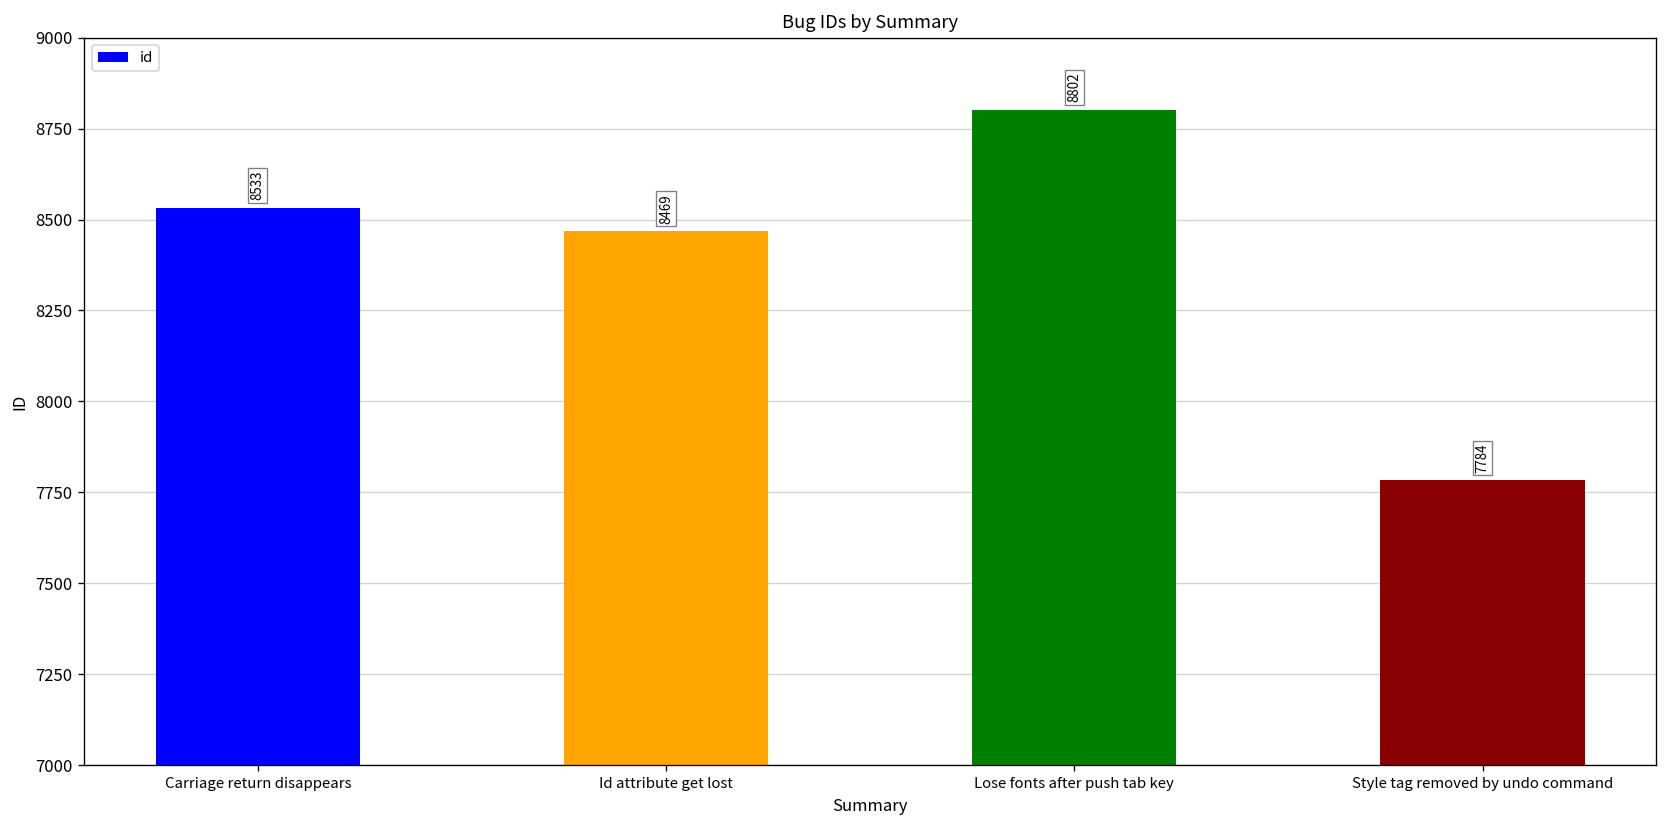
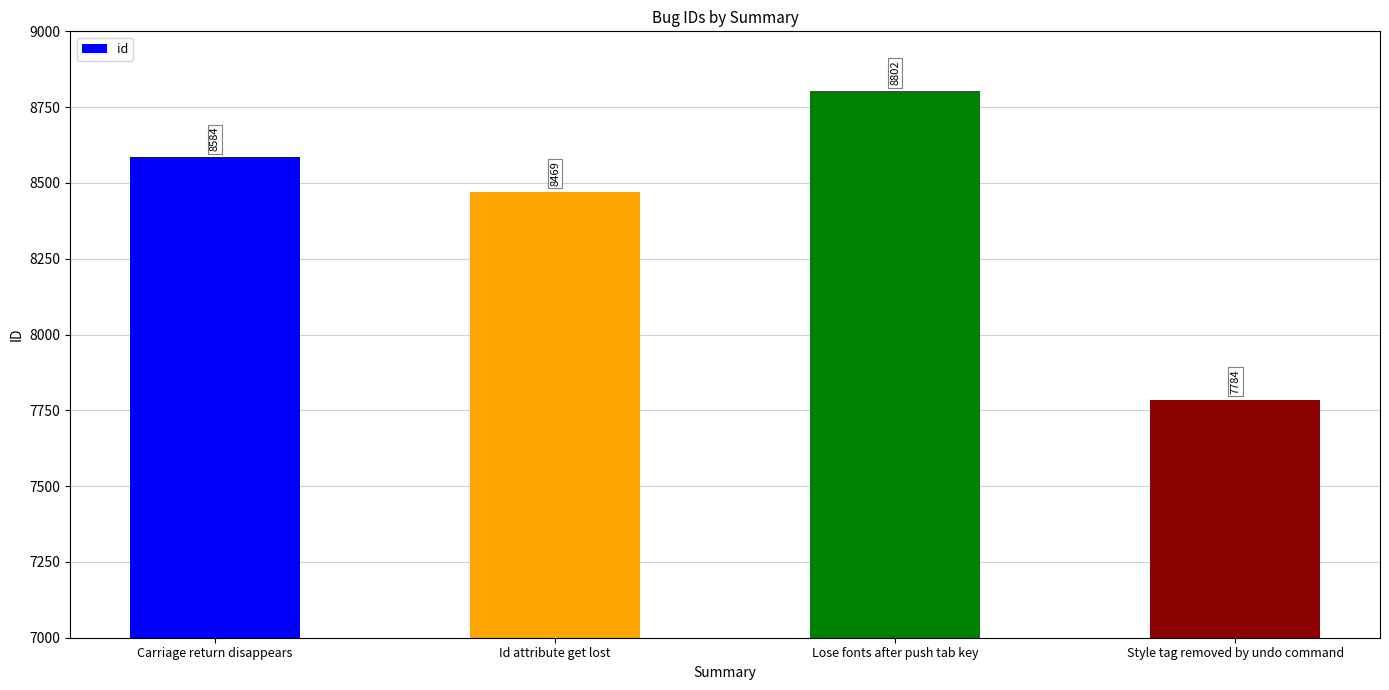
  {
-   "Carriage return disappears": 8533
+   "Carriage return disappears": 8584
  }
